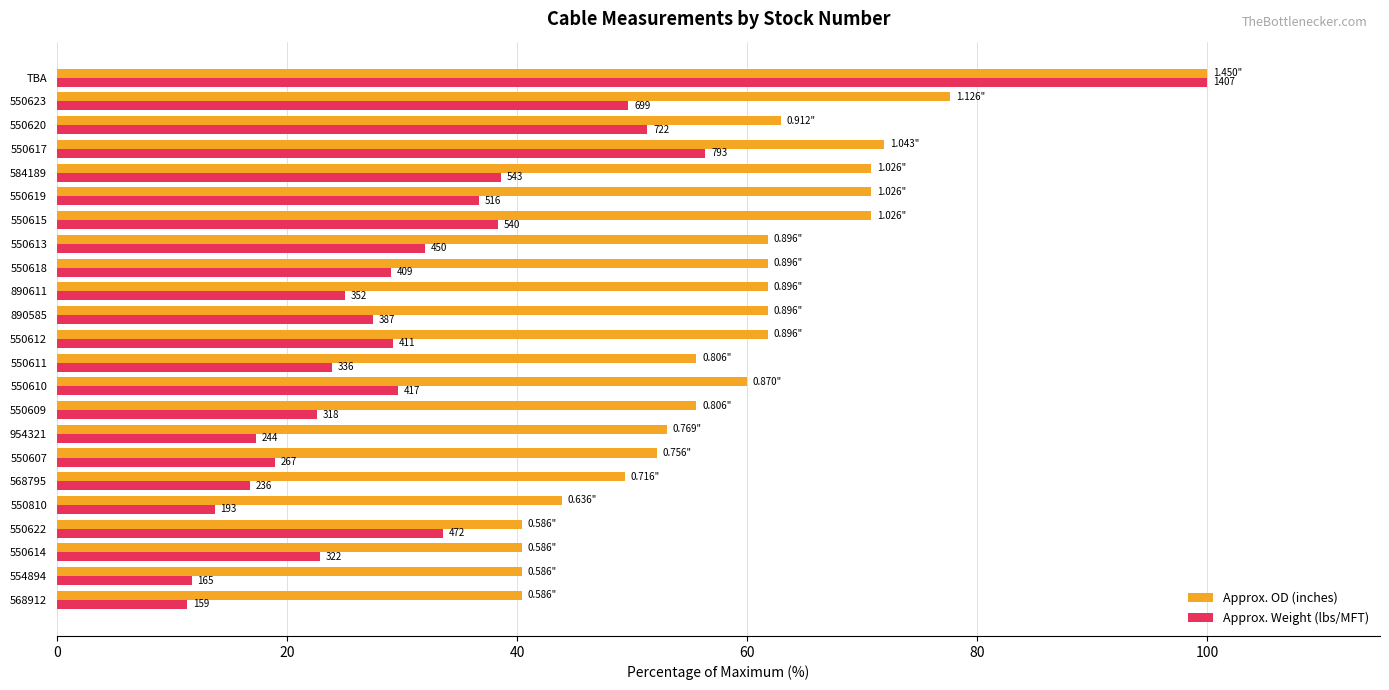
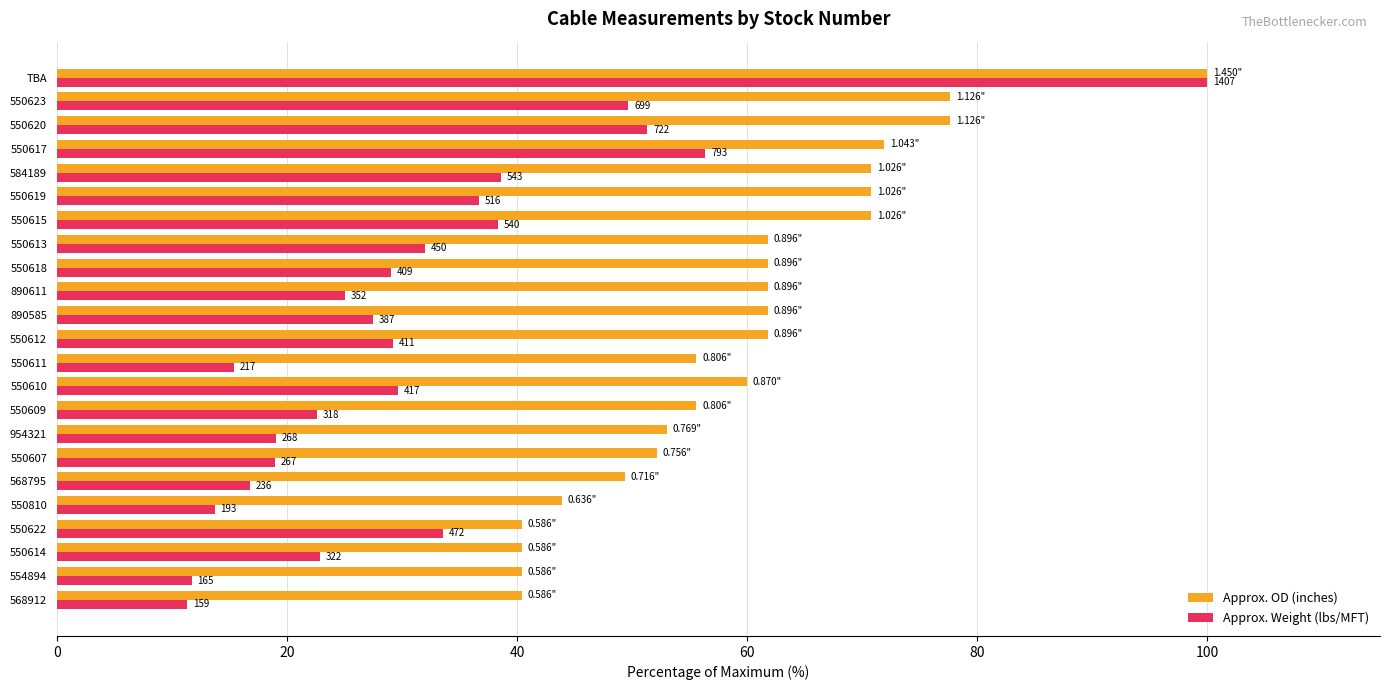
  {
    "Approx. OD (inches)": {
-     "550620": "0.912\""
+     "550620": "1.126\""
    },
    "Approx. Weight (lbs/MFT)": {
-     "550611": "336",
-     "954321": "244"
+     "550611": "217",
+     "954321": "268"
    }
  }
